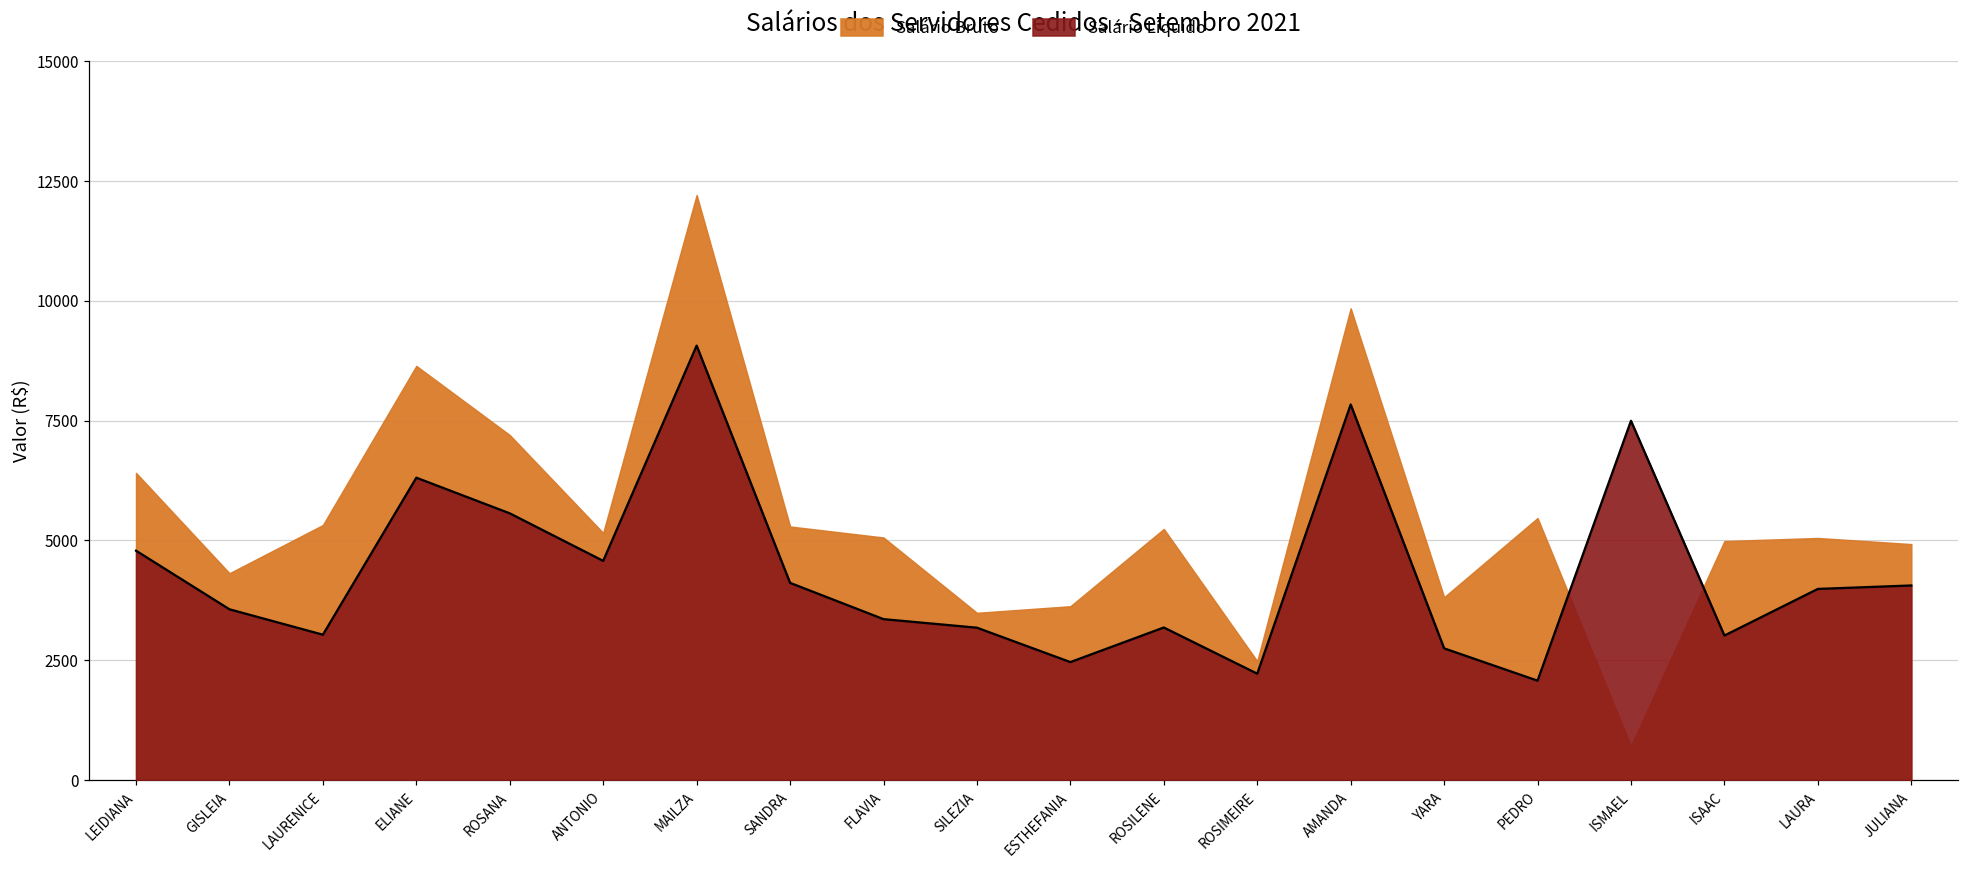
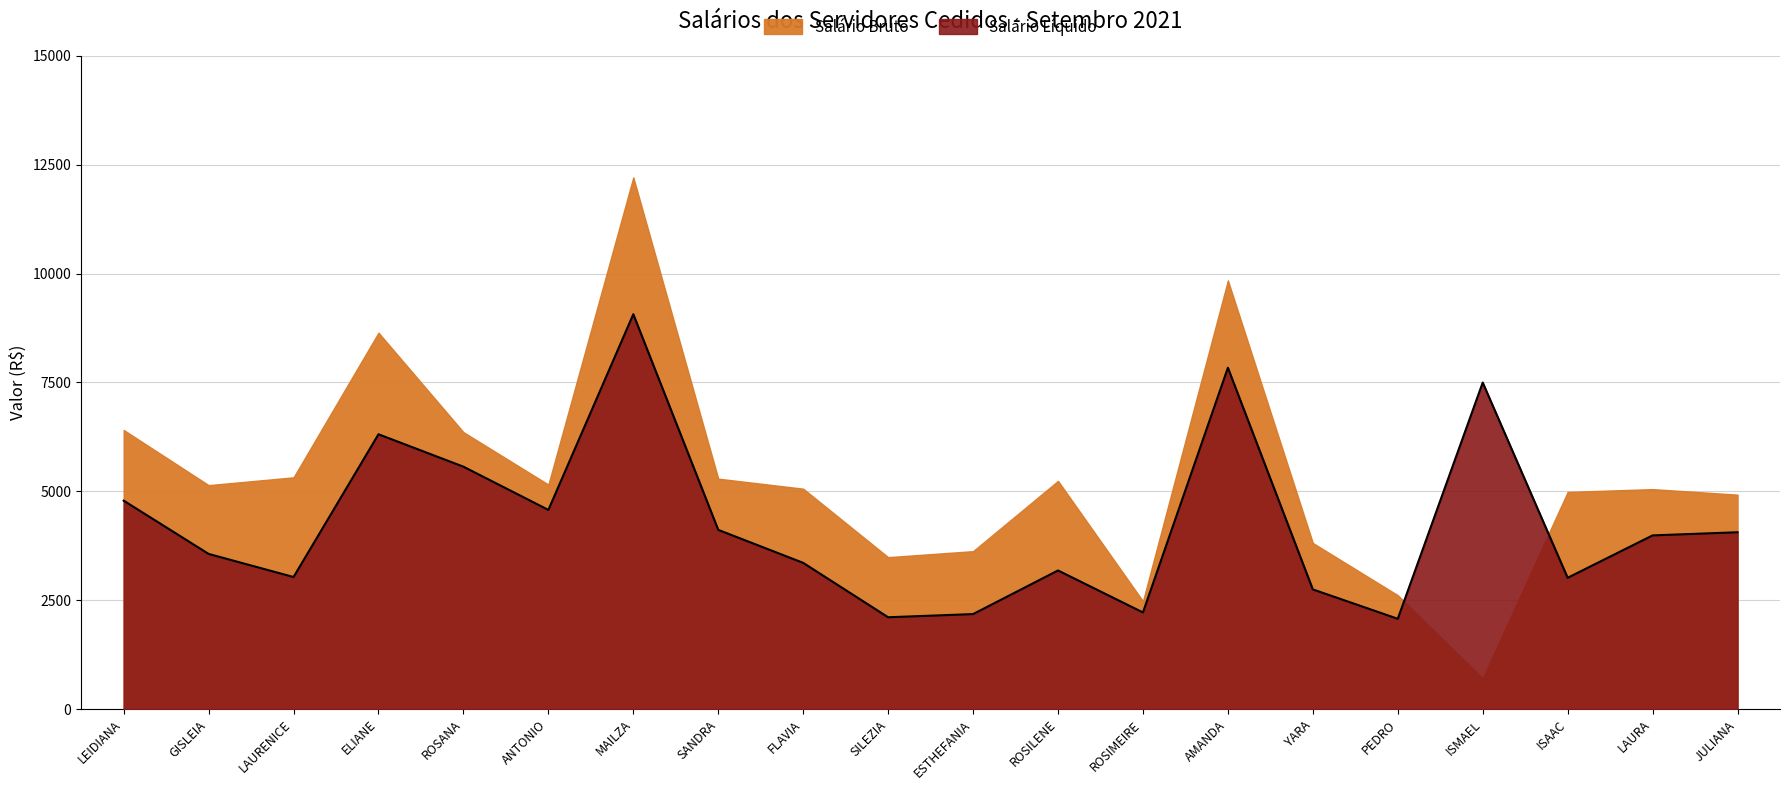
  {
    "Salário Bruto": {
      "LEIDIANA": 6400,
-     "GISLEIA": 4300,
+     "GISLEIA": 5100,
      "LAURENICE": 5300,
      "ELIANE": 8600,
-     "ROSANA": 7200,
+     "ROSANA": 6400,
      "ANTONIO": 5200,
      "MAILZA": 12200,
      "SANDRA": 5300,
      "FLAVIA": 5100,
      "SILEZIA": 3500,
      "ESTHEFANIA": 3600,
      "ROSILENE": 5200,
      "ROSIMEIRE": 2500,
      "AMANDA": 9800,
      "YARA": 3800,
-     "PEDRO": 5500,
+     "PEDRO": 2600,
      "ISMAEL": 700,
      "ISAAC": 5000,
      "LAURA": 5100,
      "JULIANA": 4900
    },
    "Salário Líquido": {
      "LEIDIANA": 4800,
      "GISLEIA": 3600,
      "LAURENICE": 3000,
      "ELIANE": 6300,
      "ROSANA": 5600,
      "ANTONIO": 4600,
      "MAILZA": 9100,
      "SANDRA": 4100,
      "FLAVIA": 3400,
-     "SILEZIA": 3200,
-     "ESTHEFANIA": 2500,
+     "SILEZIA": 2100,
+     "ESTHEFANIA": 2200,
      "ROSILENE": 3200,
      "ROSIMEIRE": 2200,
      "AMANDA": 7800,
      "YARA": 2700,
      "PEDRO": 2100,
      "ISMAEL": 7500,
      "ISAAC": 3000,
      "LAURA": 4000,
      "JULIANA": 4100
    }
  }
